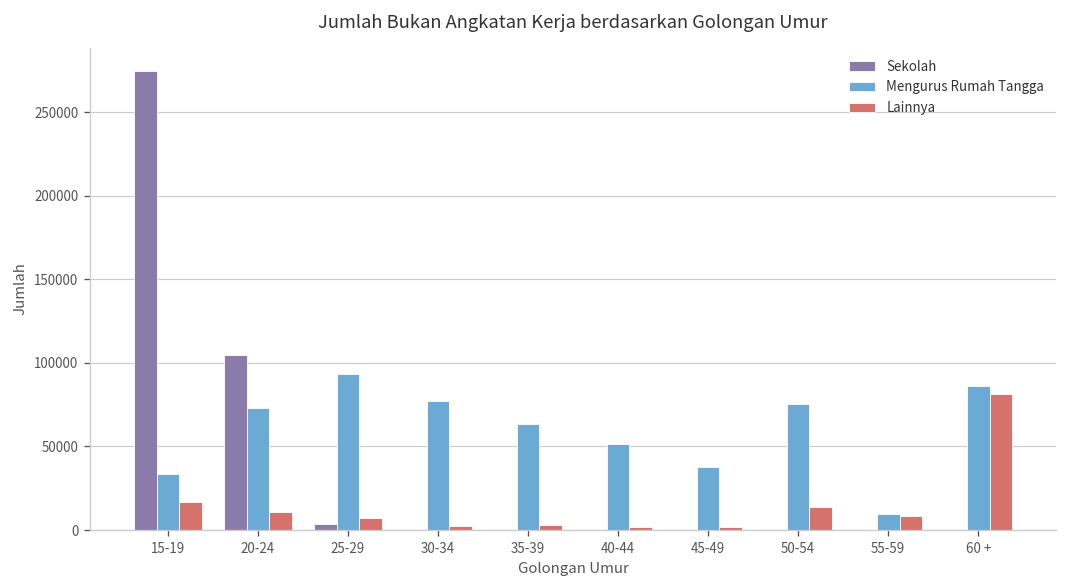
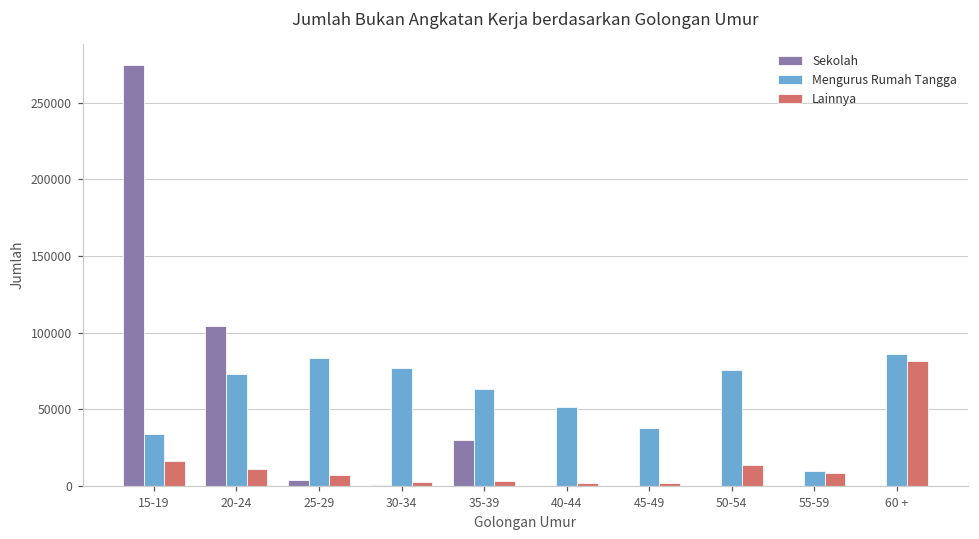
  {
    "Sekolah": {
      "15-19": 275000,
      "20-24": 105000,
      "25-29": 4000,
-     "35-39": 0,
+     "35-39": 30000,
      "40-44": 0,
      "45-49": 0,
      "50-54": 0,
      "55-59": 0,
      "60 +": 0
    },
    "Mengurus Rumah Tangga": {
      "15-19": 34000,
      "20-24": 73000,
-     "25-29": 93000,
+     "25-29": 83000,
      "30-34": 77000,
      "35-39": 63000,
      "40-44": 51000,
      "45-49": 38000,
      "50-54": 75000,
      "55-59": 10000,
      "60 +": 86000
    },
    "Lainnya": {
      "15-19": 17000,
      "20-24": 11000,
      "25-29": 7000,
      "30-34": 3000,
      "35-39": 3000,
      "40-44": 2000,
      "45-49": 2000,
      "50-54": 14000,
      "55-59": 9000,
      "60 +": 82000
    }
  }
